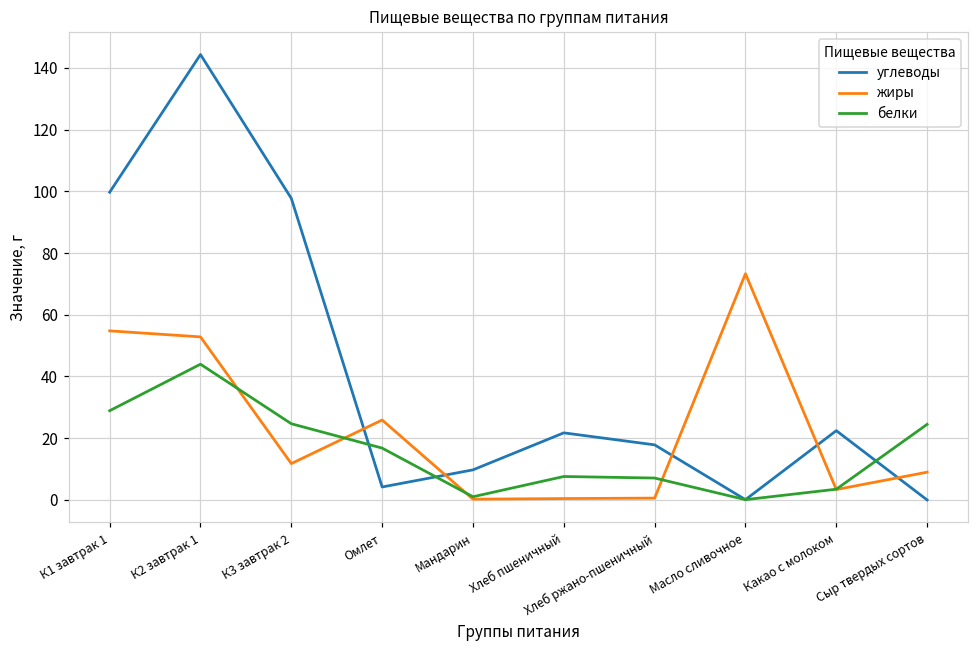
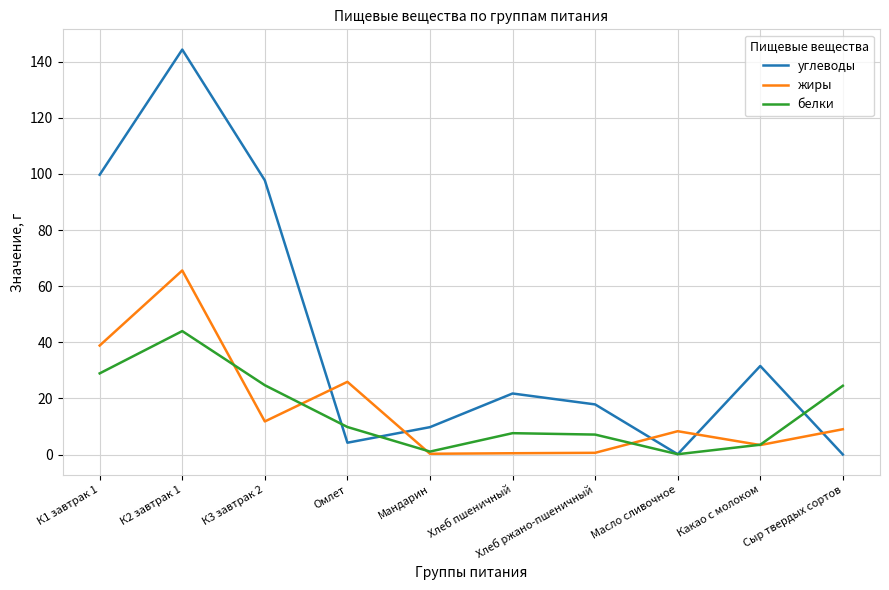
  {
    "углеводы": {
      "К1 завтрак 1": 100,
      "К2 завтрак 1": 144,
      "К3 завтрак 2": 98,
      "Омлет": 4,
      "Мандарин": 10,
      "Хлеб пшеничный": 22,
      "Хлеб ржано-пшеничный": 18,
-     "Какао с молоком": 22,
+     "Какао с молоком": 32,
      "Сыр твердых сортов": 0
    },
    "жиры": {
-     "К1 завтрак 1": 55,
-     "К2 завтрак 1": 53,
+     "К1 завтрак 1": 39,
+     "К2 завтрак 1": 66,
      "К3 завтрак 2": 12,
      "Омлет": 26,
      "Хлеб пшеничный": 0,
      "Хлеб ржано-пшеничный": 1,
-     "Масло сливочное": 73,
+     "Масло сливочное": 8,
      "Сыр твердых сортов": 9
    },
    "белки": {
      "К1 завтрак 1": 29,
      "К2 завтрак 1": 44,
      "К3 завтрак 2": 25,
-     "Омлет": 17,
+     "Омлет": 10,
      "Хлеб пшеничный": 8,
      "Хлеб ржано-пшеничный": 7,
      "Сыр твердых сортов": 25
    }
  }
